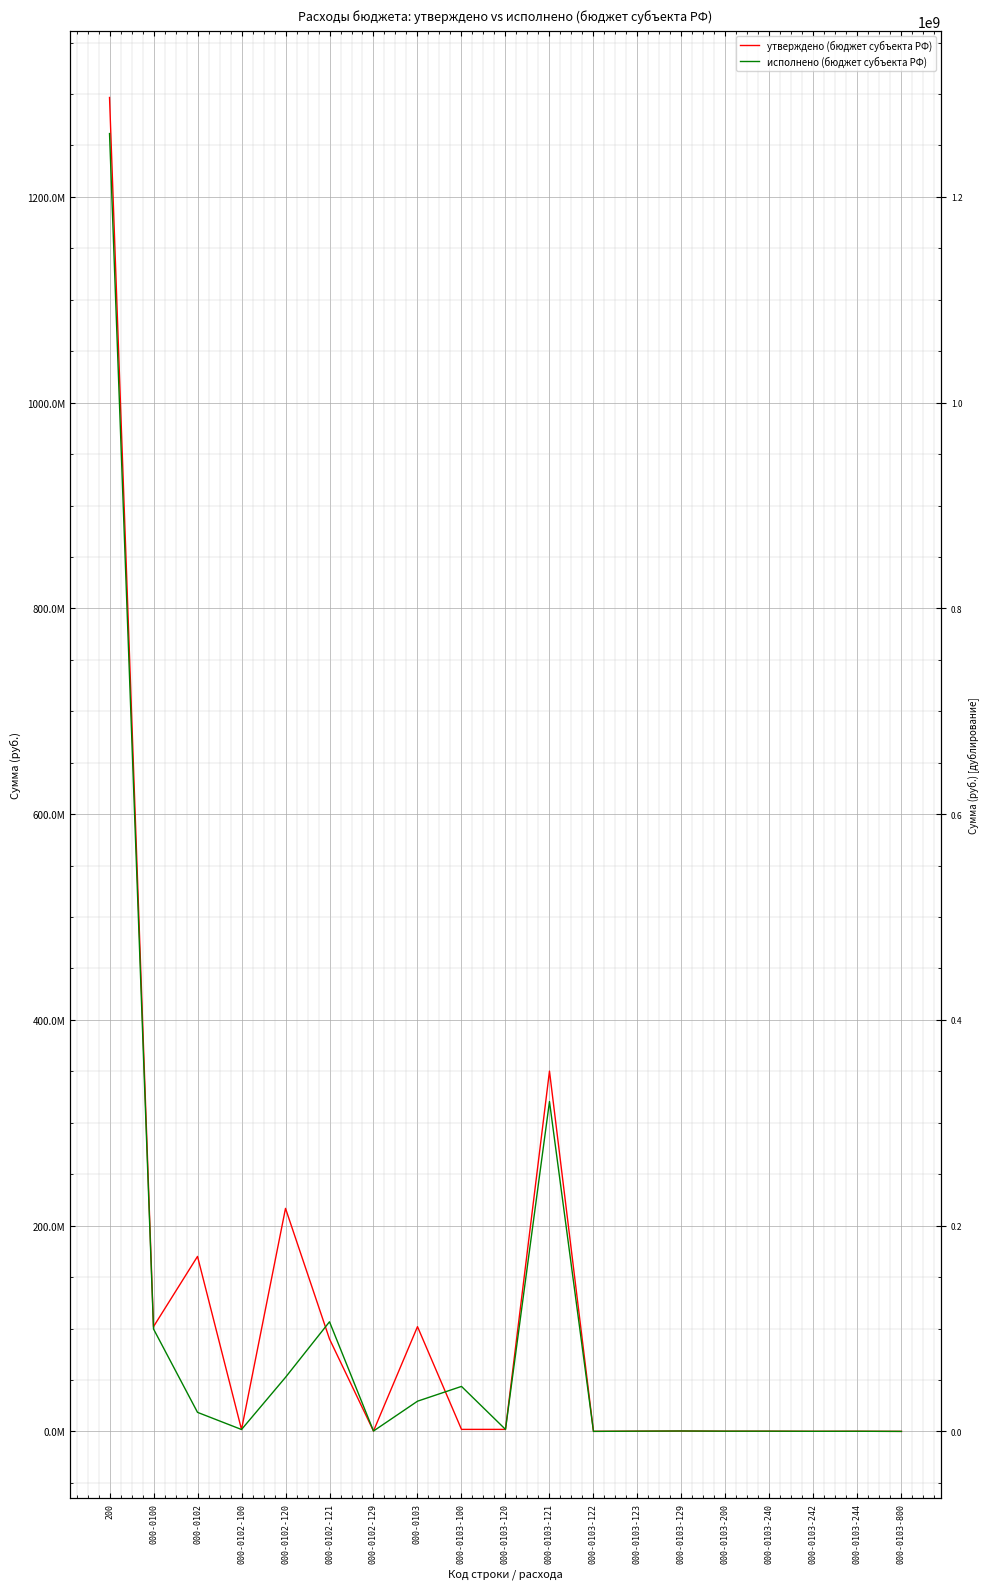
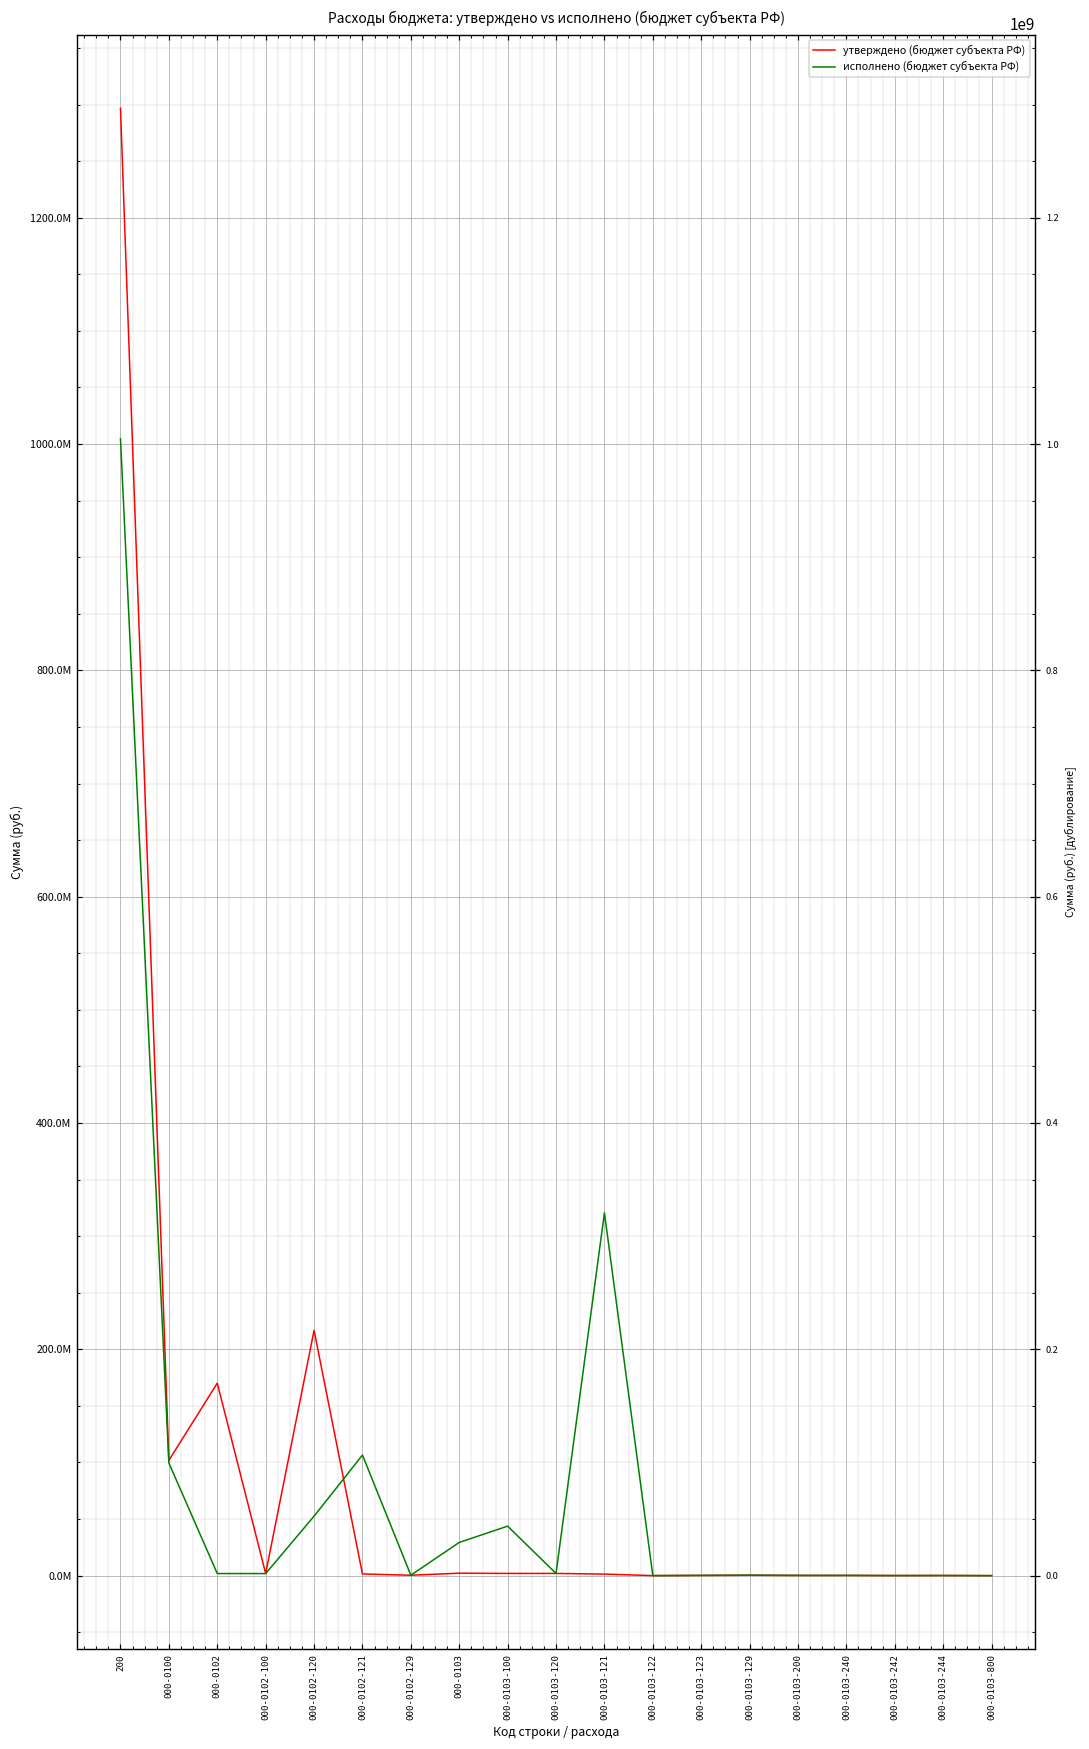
  {
    "утверждено (бюджет субъекта РФ)": {
      "200": 1297000000,
      "000-0102": 170000000,
      "000-0102-120": 217000000,
-     "000-0102-121": 90000000,
-     "000-0103": 102000000,
+     "000-0102-121": 1000000,
+     "000-0103": 2000000,
      "000-0103-100": 2000000,
-     "000-0103-121": 350000000
+     "000-0103-121": 1000000
    },
    "исполнено (бюджет субъекта РФ)": {
-     "200": 1262000000,
-     "000-0102": 18000000,
+     "200": 1005000000,
+     "000-0102": 2000000,
      "000-0102-120": 53000000,
      "000-0102-121": 107000000,
      "000-0103": 29000000,
      "000-0103-100": 44000000,
      "000-0103-121": 321000000
    }
  }
